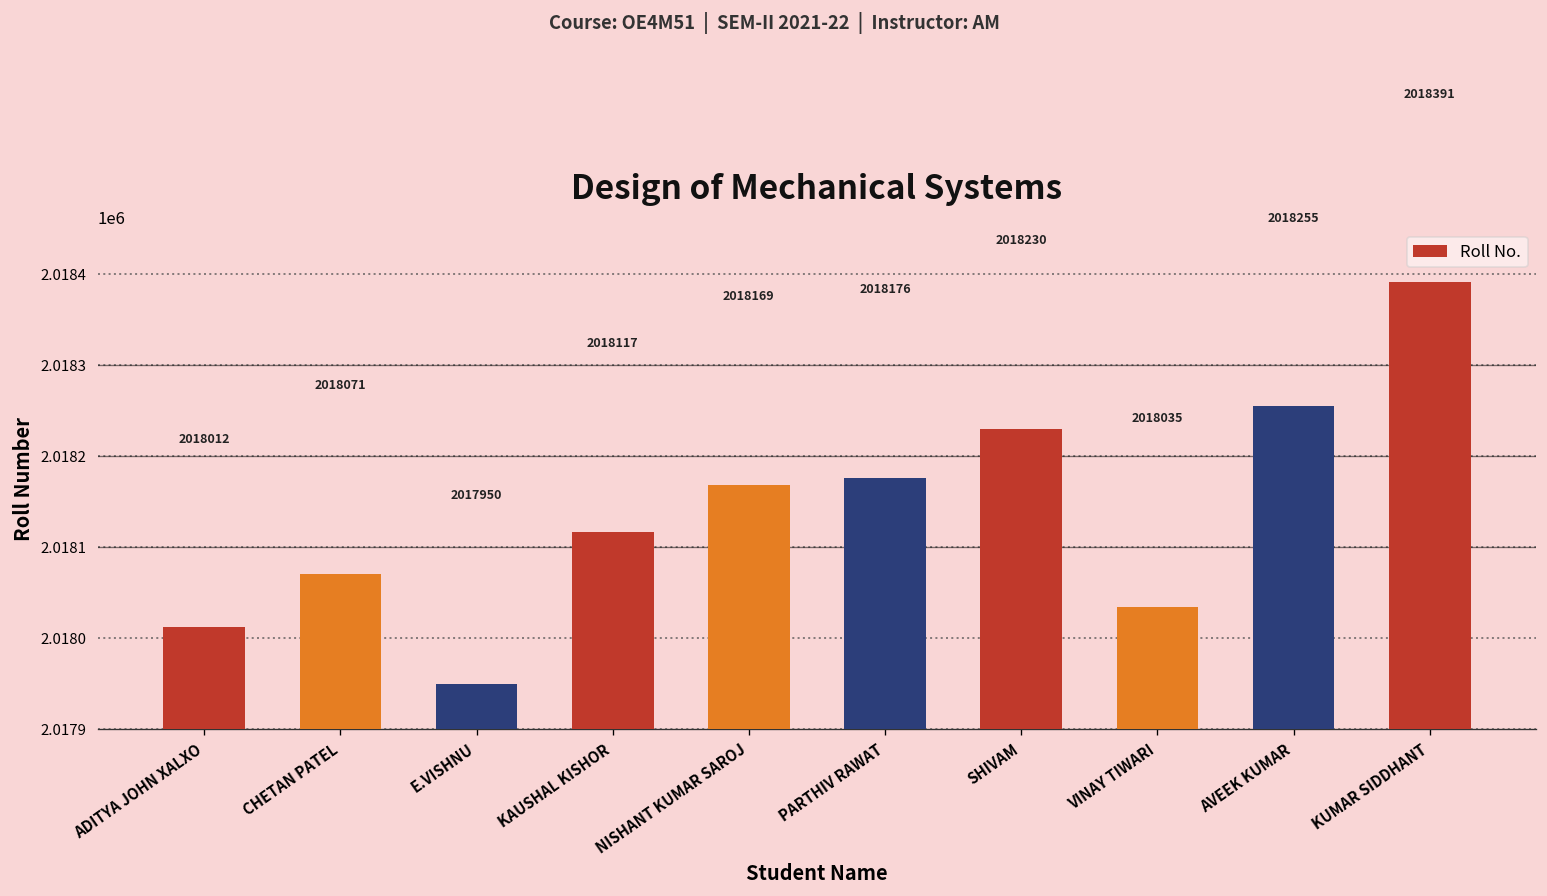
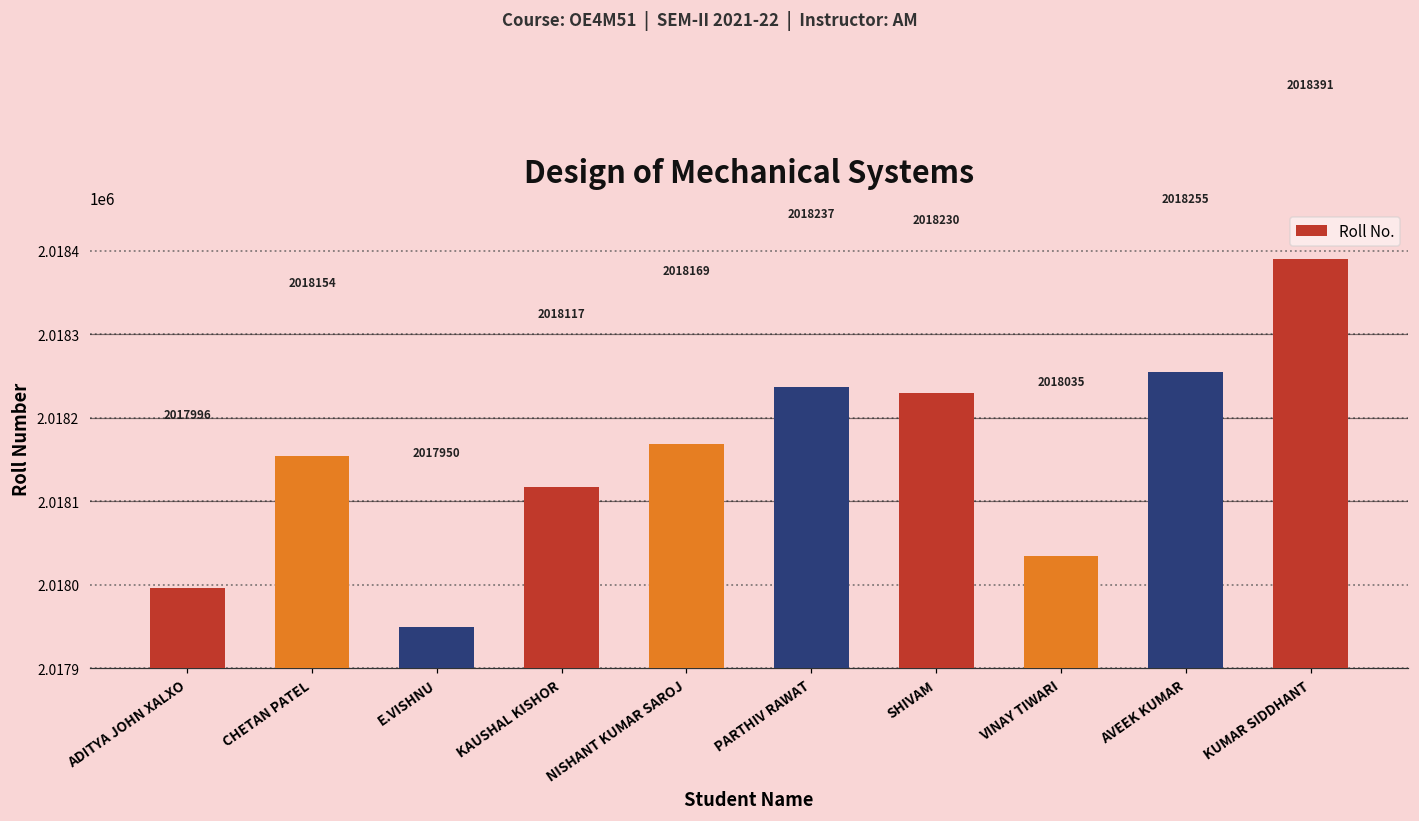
  {
-   "ADITYA JOHN XALXO": 2018012,
-   "CHETAN PATEL": 2018071,
-   "PARTHIV RAWAT": 2018176
+   "ADITYA JOHN XALXO": 2017996,
+   "CHETAN PATEL": 2018154,
+   "PARTHIV RAWAT": 2018237
  }
